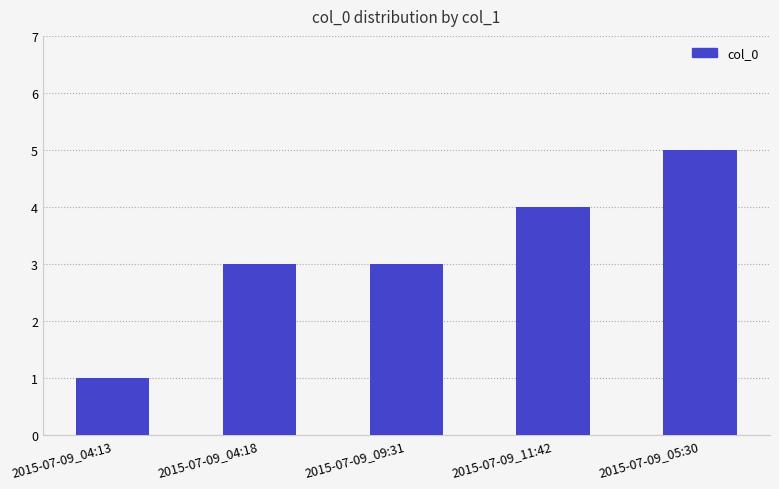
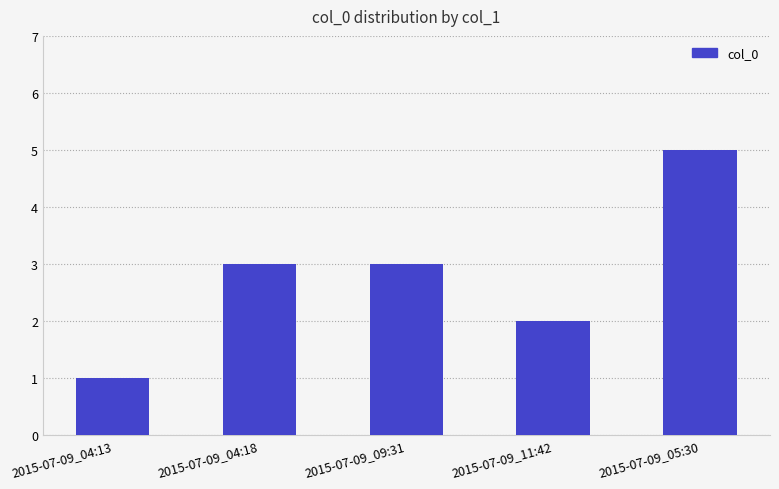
  {
    "2015-07-09_04:13": 1,
    "2015-07-09_04:18": 3,
    "2015-07-09_09:31": 3,
-   "2015-07-09_11:42": 4,
+   "2015-07-09_11:42": 2,
    "2015-07-09_05:30": 5
  }
